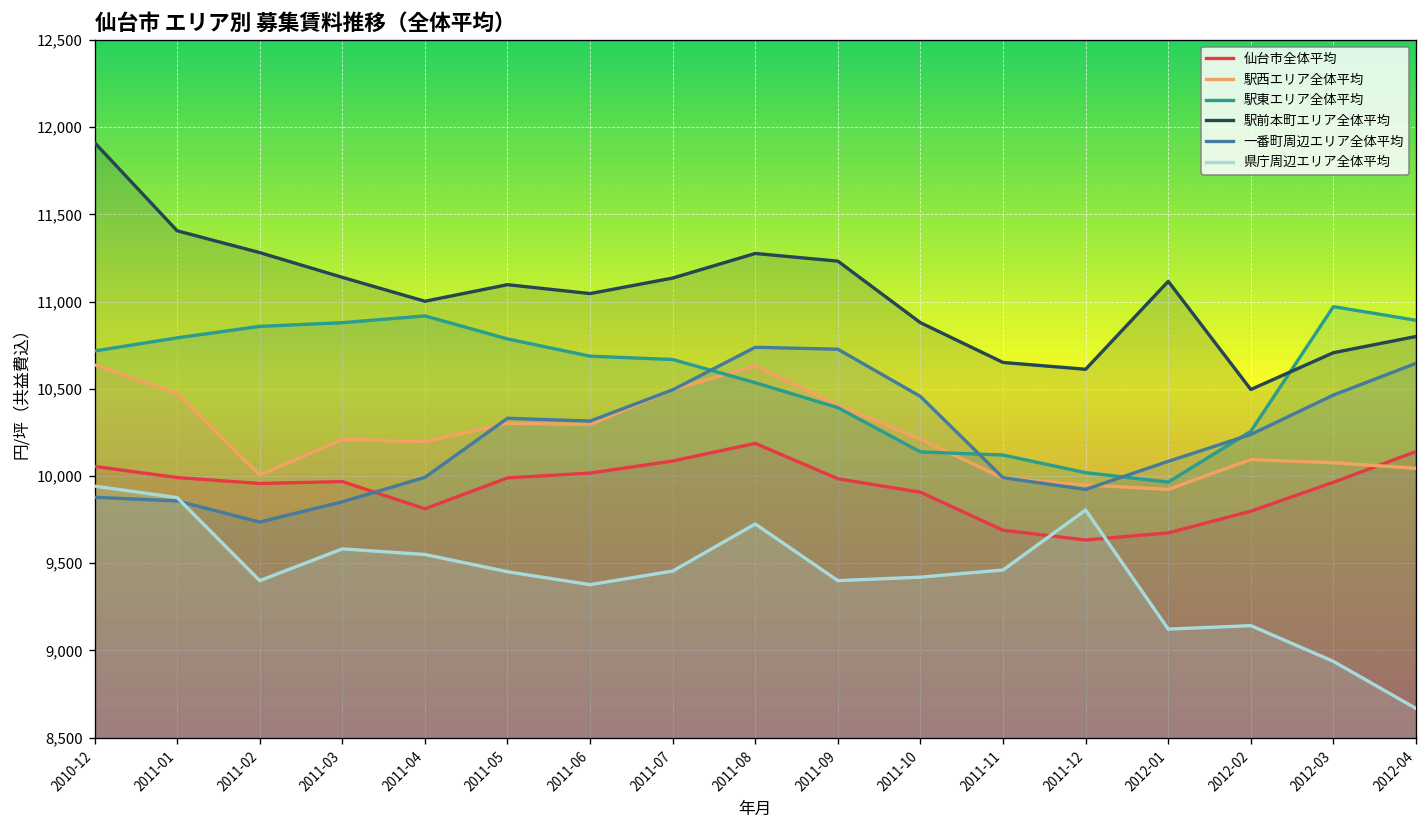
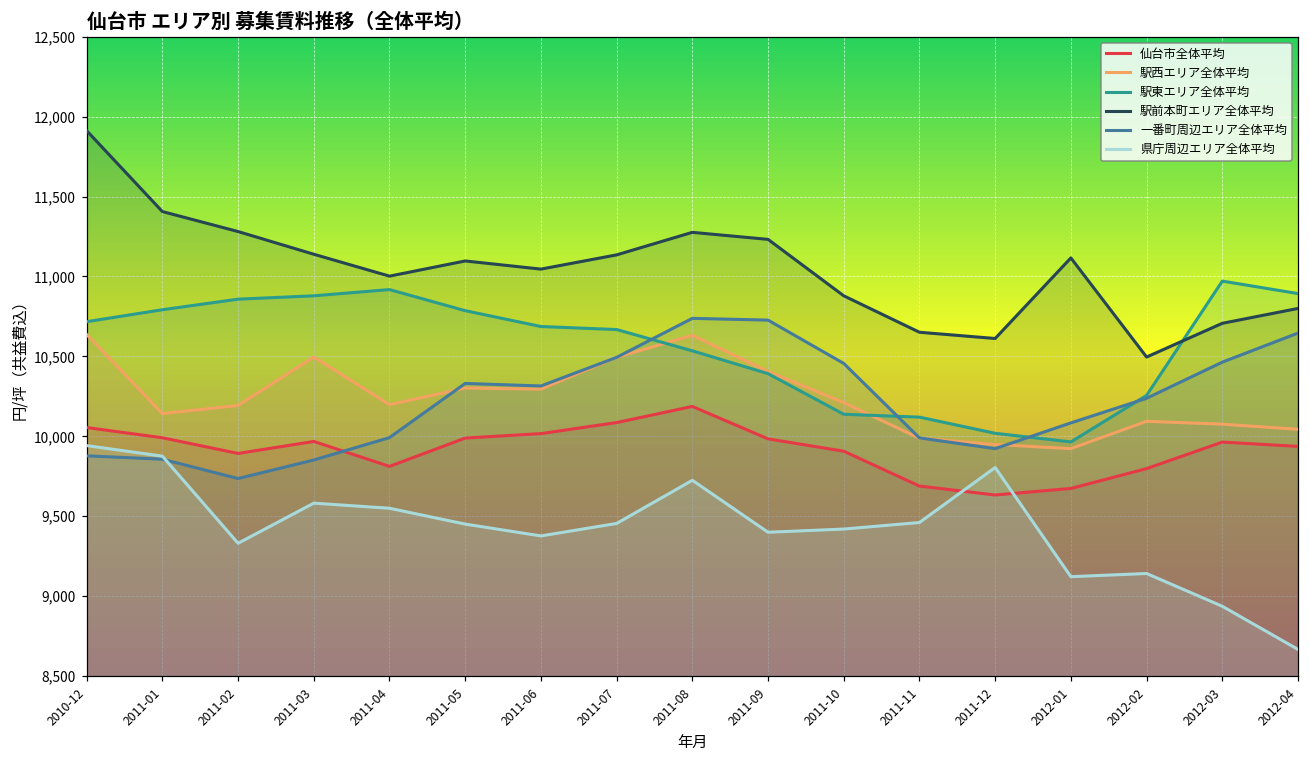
  {
    "仙台市全体平均": {
      "2010-12": "10,060",
      "2011-01": "9,990",
-     "2011-02": "9,960",
+     "2011-02": "9,890",
      "2011-03": "9,970",
      "2011-04": "9,810",
      "2011-05": "9,990",
      "2011-06": "10,020",
      "2011-07": "10,090",
      "2011-08": "10,190",
      "2011-09": "9,980",
      "2011-10": "9,910",
      "2011-11": "9,690",
      "2011-12": "9,630",
      "2012-01": "9,670",
      "2012-02": "9,800",
      "2012-03": "9,960",
-     "2012-04": "10,140"
+     "2012-04": "9,940"
    },
    "駅西エリア全体平均": {
      "2010-12": "10,640",
-     "2011-01": "10,470",
-     "2011-02": "10,010",
-     "2011-03": "10,210",
+     "2011-01": "10,140",
+     "2011-02": "10,190",
+     "2011-03": "10,500",
      "2011-04": "10,200",
      "2011-05": "10,300",
      "2011-06": "10,300",
      "2011-08": "10,630",
      "2011-10": "10,210",
      "2011-12": "9,950",
      "2012-01": "9,920",
      "2012-02": "10,090",
      "2012-03": "10,080",
      "2012-04": "10,040"
    },
    "駅前本町エリア全体平均": {
      "2010-12": "11,910",
      "2011-01": "11,410",
      "2011-02": "11,280",
      "2011-03": "11,140",
      "2011-04": "11,000",
      "2011-05": "11,100",
      "2011-06": "11,050",
      "2011-07": "11,140",
      "2011-08": "11,280",
      "2011-09": "11,230",
      "2011-10": "10,880",
      "2011-11": "10,650",
      "2011-12": "10,610",
      "2012-01": "11,120",
      "2012-02": "10,500",
      "2012-03": "10,710",
      "2012-04": "10,800"
    },
    "県庁周辺エリア全体平均": {
      "2010-12": "9,940",
      "2011-01": "9,880",
-     "2011-02": "9,400",
+     "2011-02": "9,330",
      "2011-03": "9,580",
      "2011-04": "9,550",
      "2011-05": "9,450",
      "2011-06": "9,380",
      "2011-07": "9,460",
      "2011-08": "9,730",
      "2011-09": "9,400",
      "2011-10": "9,420",
      "2011-11": "9,460",
      "2011-12": "9,810",
      "2012-01": "9,120",
      "2012-02": "9,140",
      "2012-03": "8,940",
      "2012-04": "8,670"
    }
  }
